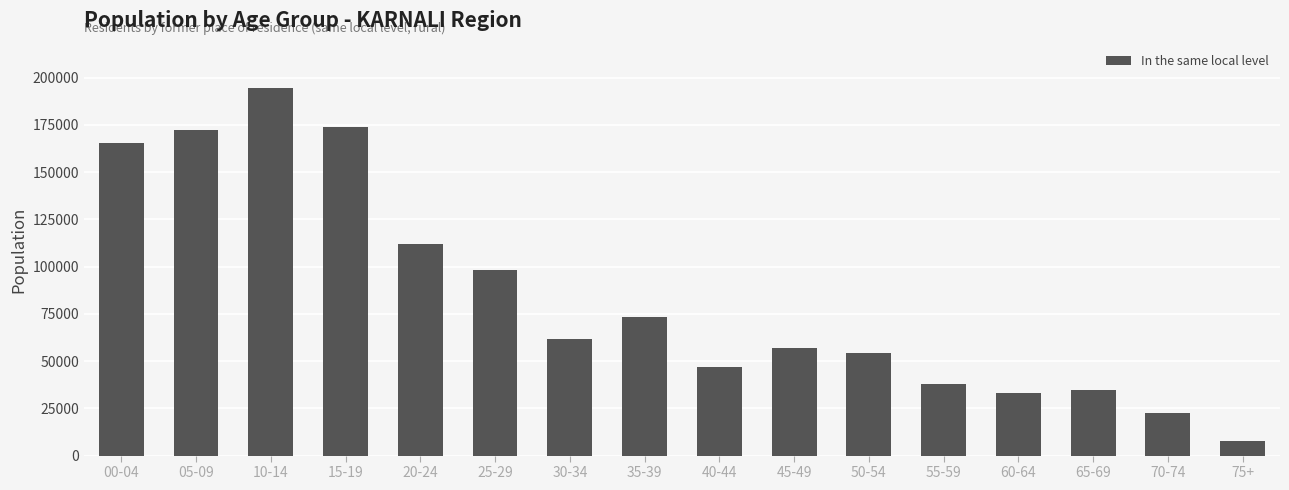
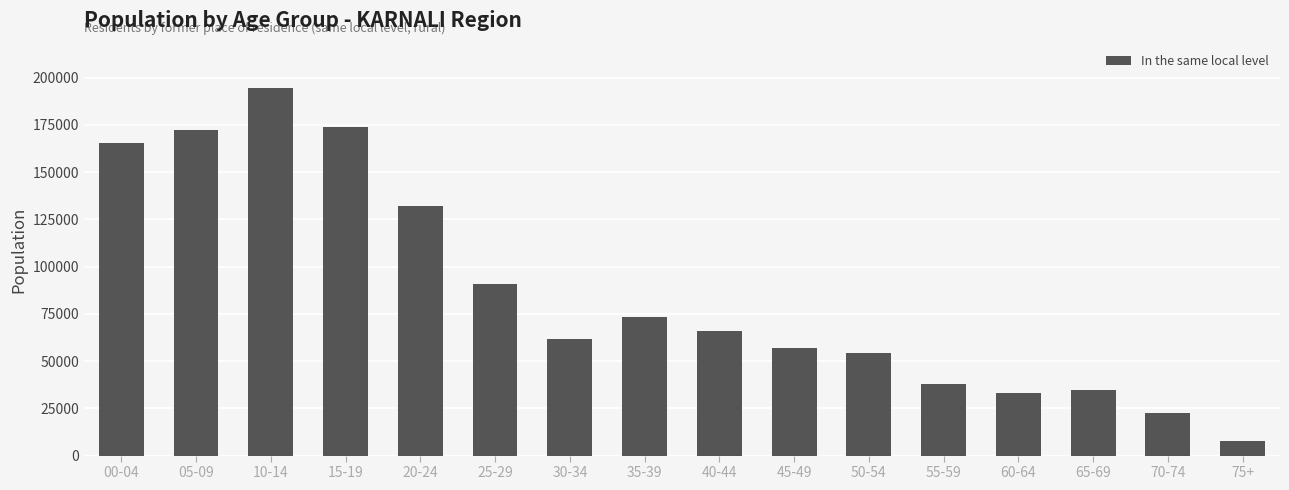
  {
    "00-04": 165000,
    "05-09": 172000,
    "10-14": 195000,
    "15-19": 174000,
-   "20-24": 112000,
-   "25-29": 98000,
+   "20-24": 132000,
+   "25-29": 91000,
    "30-34": 61000,
    "35-39": 73000,
-   "40-44": 47000,
+   "40-44": 66000,
    "45-49": 57000,
    "50-54": 54000,
    "55-59": 38000,
    "60-64": 33000,
    "65-69": 35000,
    "70-74": 23000,
    "75+": 8000
  }
